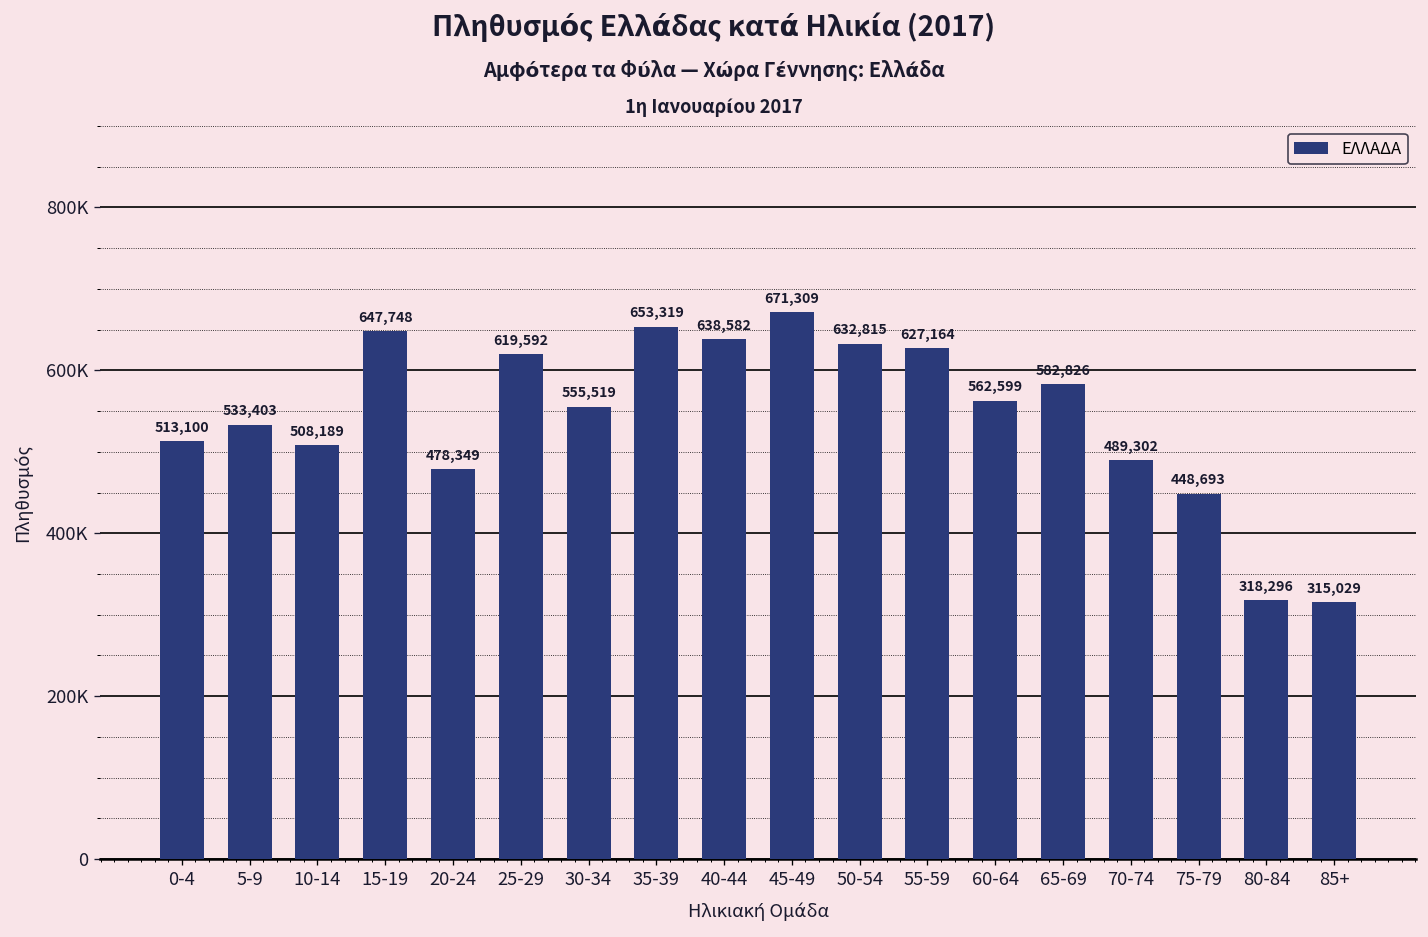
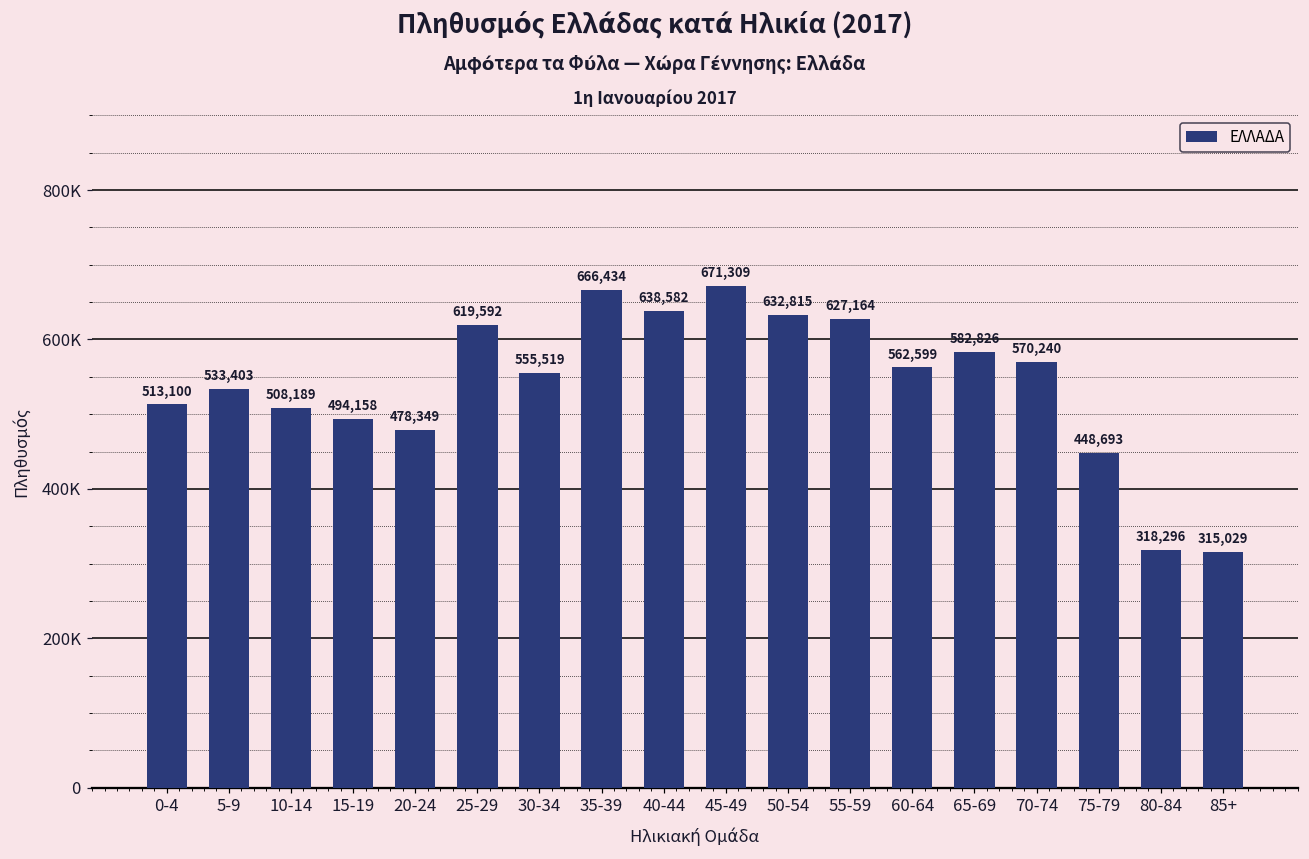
  {
    "0-4": "513,100",
    "5-9": "533,403",
    "10-14": "508,189",
-   "15-19": "647,748",
+   "15-19": "494,158",
    "20-24": "478,349",
    "25-29": "619,592",
    "30-34": "555,519",
-   "35-39": "653,319",
+   "35-39": "666,434",
    "40-44": "638,582",
    "45-49": "671,309",
    "50-54": "632,815",
    "55-59": "627,164",
    "60-64": "562,599",
    "65-69": "582,826",
-   "70-74": "489,302",
+   "70-74": "570,240",
    "75-79": "448,693",
    "80-84": "318,296",
    "85+": "315,029"
  }
